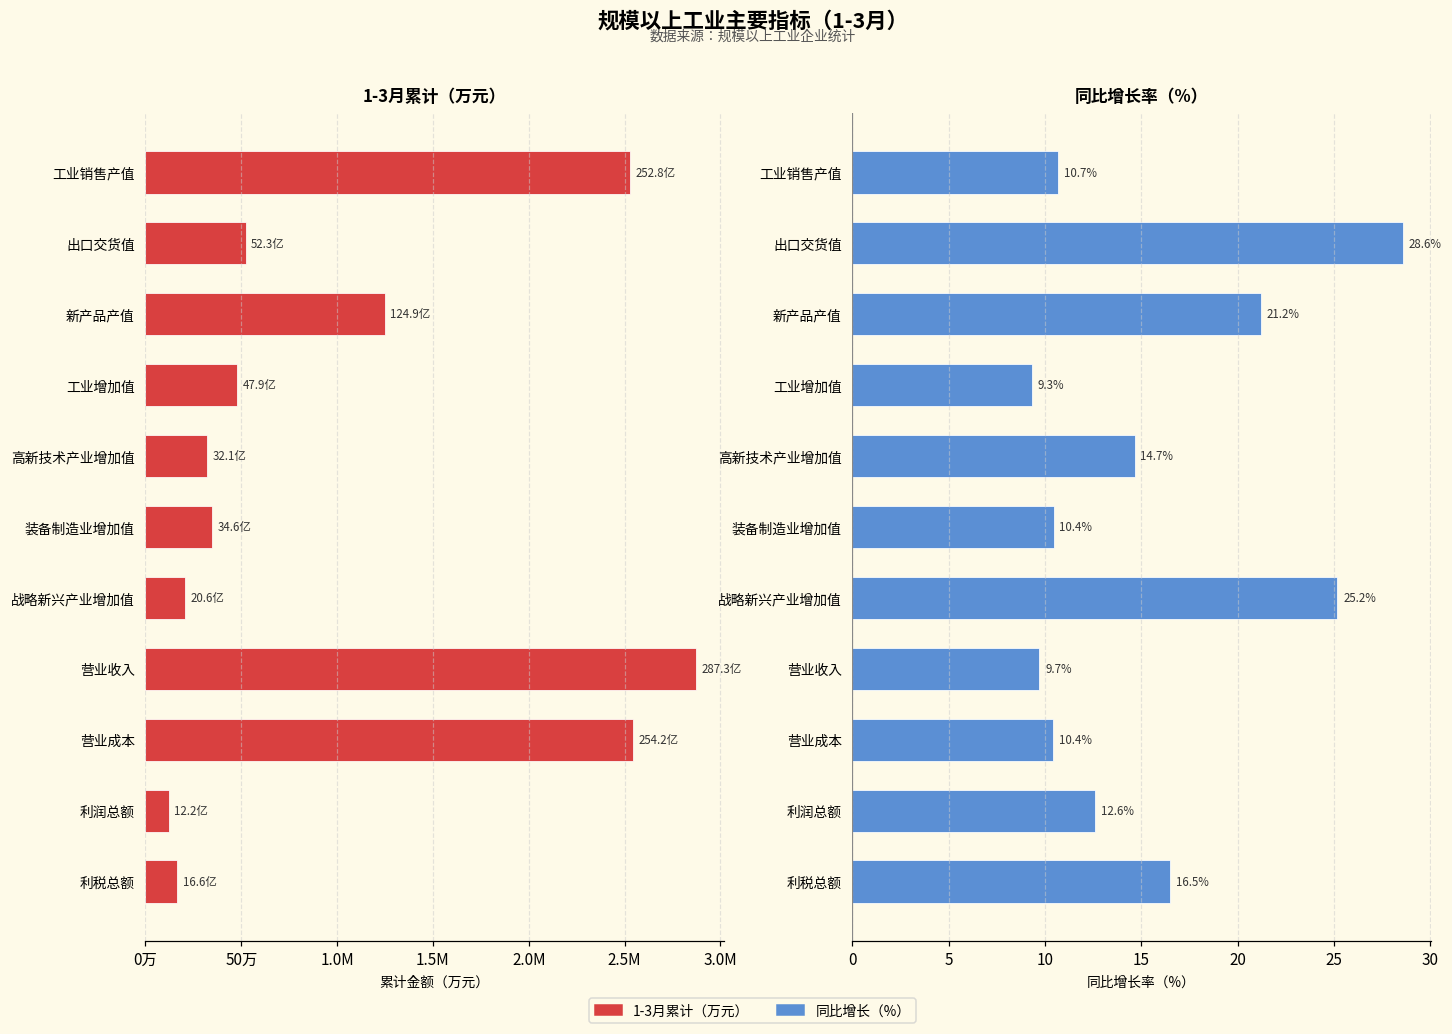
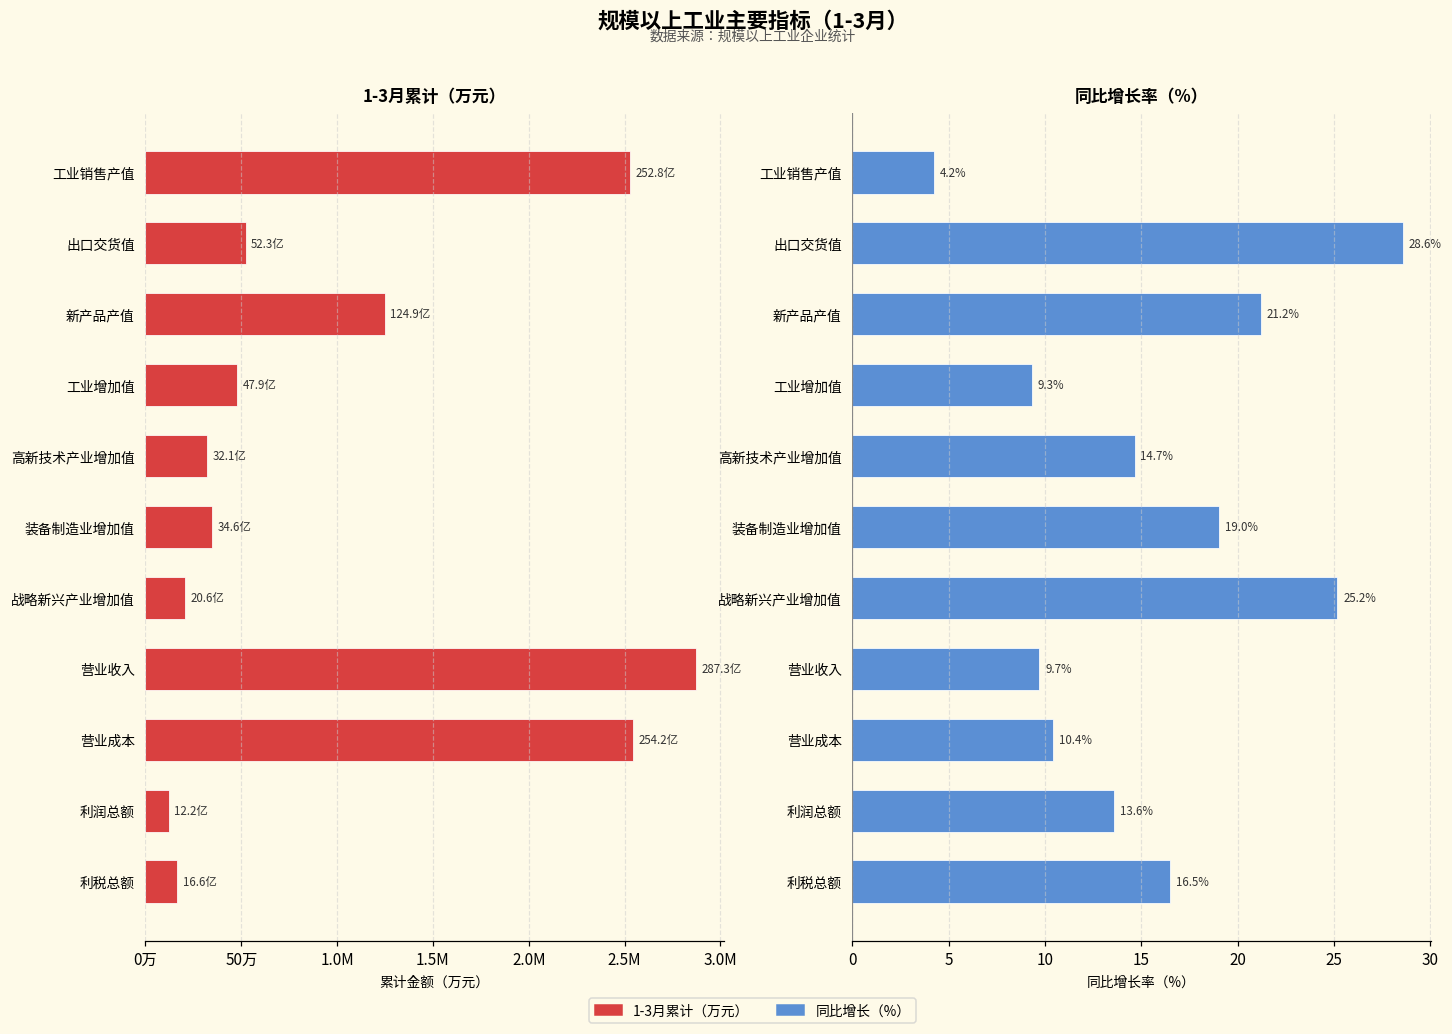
  {
    "同比增长率（%）": {
-     "工业销售产值": "10.7%",
+     "工业销售产值": "4.2%",
      "出口交货值": "28.6%",
      "新产品产值": "21.2%",
      "工业增加值": "9.3%",
      "高新技术产业增加值": "14.7%",
-     "装备制造业增加值": "10.4%",
+     "装备制造业增加值": "19.0%",
      "战略新兴产业增加值": "25.2%",
      "营业收入": "9.7%",
      "营业成本": "10.4%",
-     "利润总额": "12.6%",
+     "利润总额": "13.6%",
      "利税总额": "16.5%"
    }
  }
